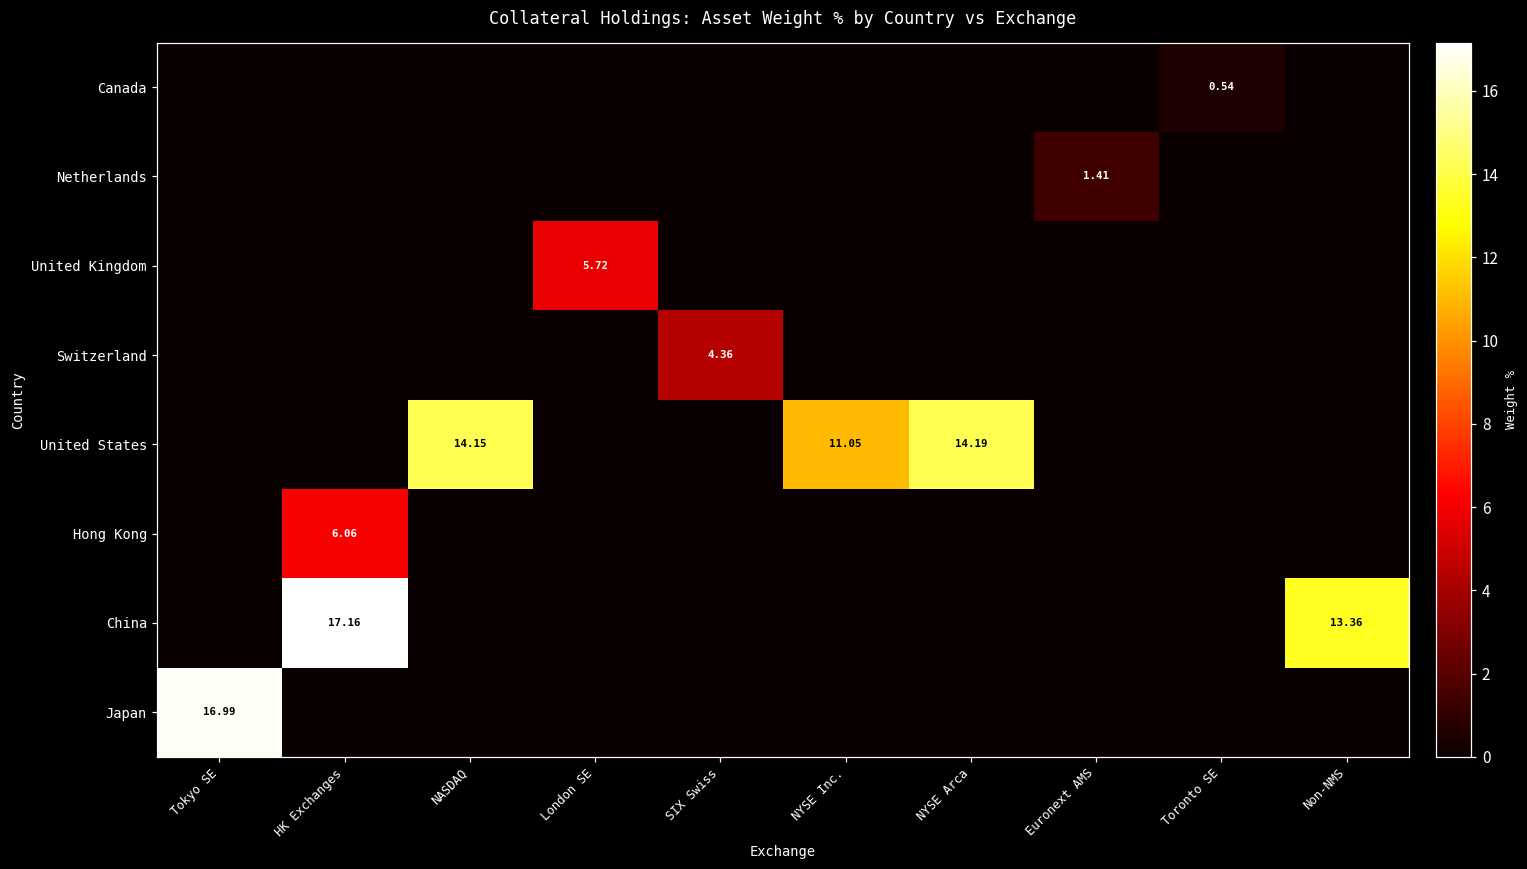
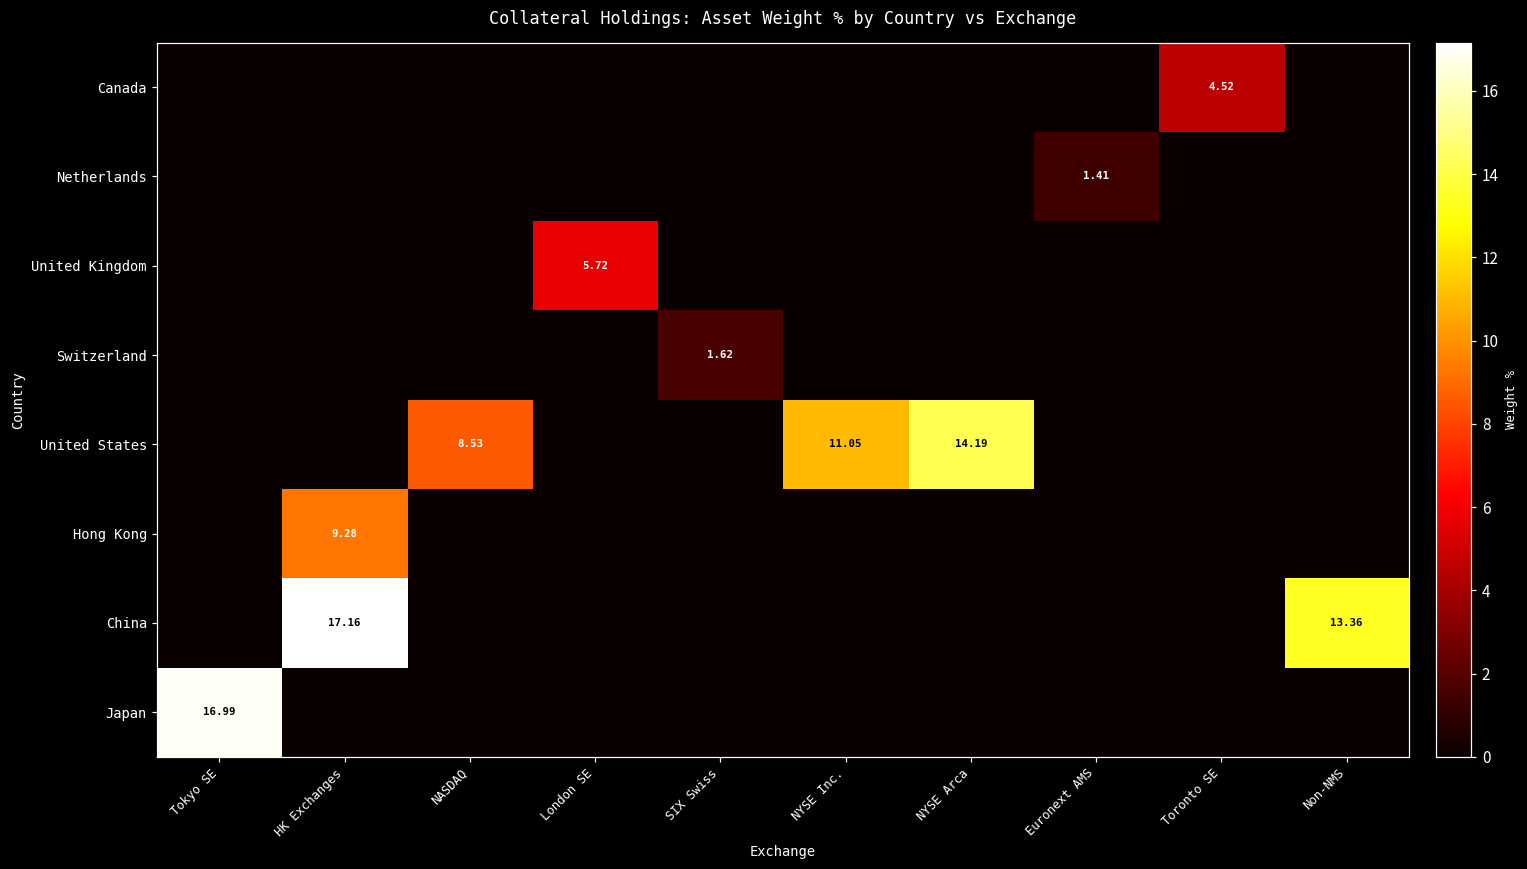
  {
    "Canada": {
-     "Toronto SE": 0.54
+     "Toronto SE": 4.52
    },
    "Netherlands": {
      "Euronext AMS": 1.41
    },
    "United Kingdom": {
      "London SE": 5.72
    },
    "Switzerland": {
-     "SIX Swiss": 4.36
+     "SIX Swiss": 1.62
    },
    "United States": {
-     "NASDAQ": 14.15,
+     "NASDAQ": 8.53,
      "NYSE Inc.": 11.05,
      "NYSE Arca": 14.19
    },
    "Hong Kong": {
-     "HK Exchanges": 6.06
+     "HK Exchanges": 9.28
    },
    "China": {
      "HK Exchanges": 17.16,
      "Non-NMS": 13.36
    },
    "Japan": {
      "Tokyo SE": 16.99
    }
  }
